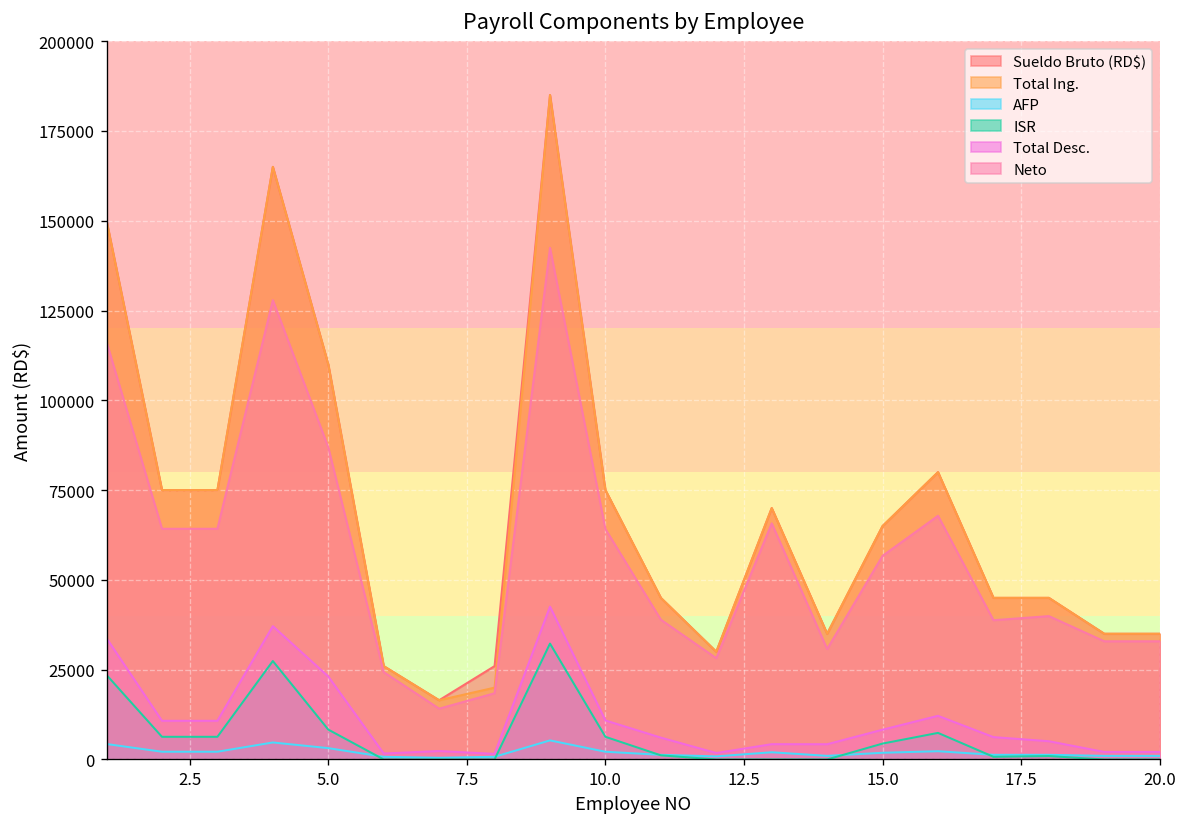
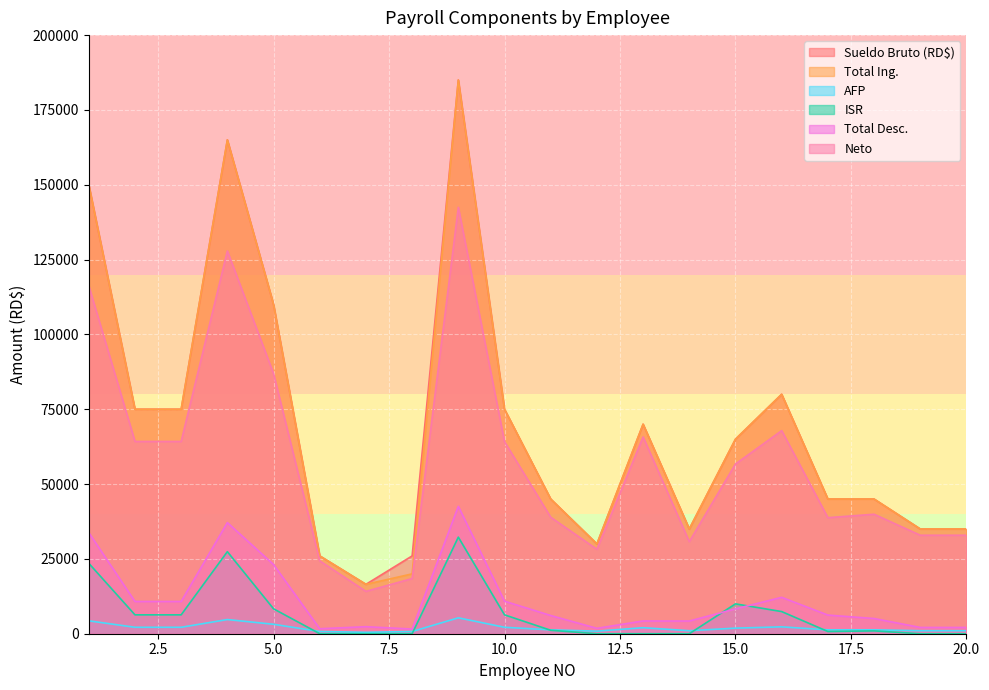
  {
    "AFP": {
      "5.0": 3000,
      "10.0": 2000,
      "15.0": 2000,
      "20.0": 1000
    },
    "ISR": {
      "5.0": 8000,
      "10.0": 6000,
-     "15.0": 4000,
+     "15.0": 10000,
      "20.0": 0
    }
  }
